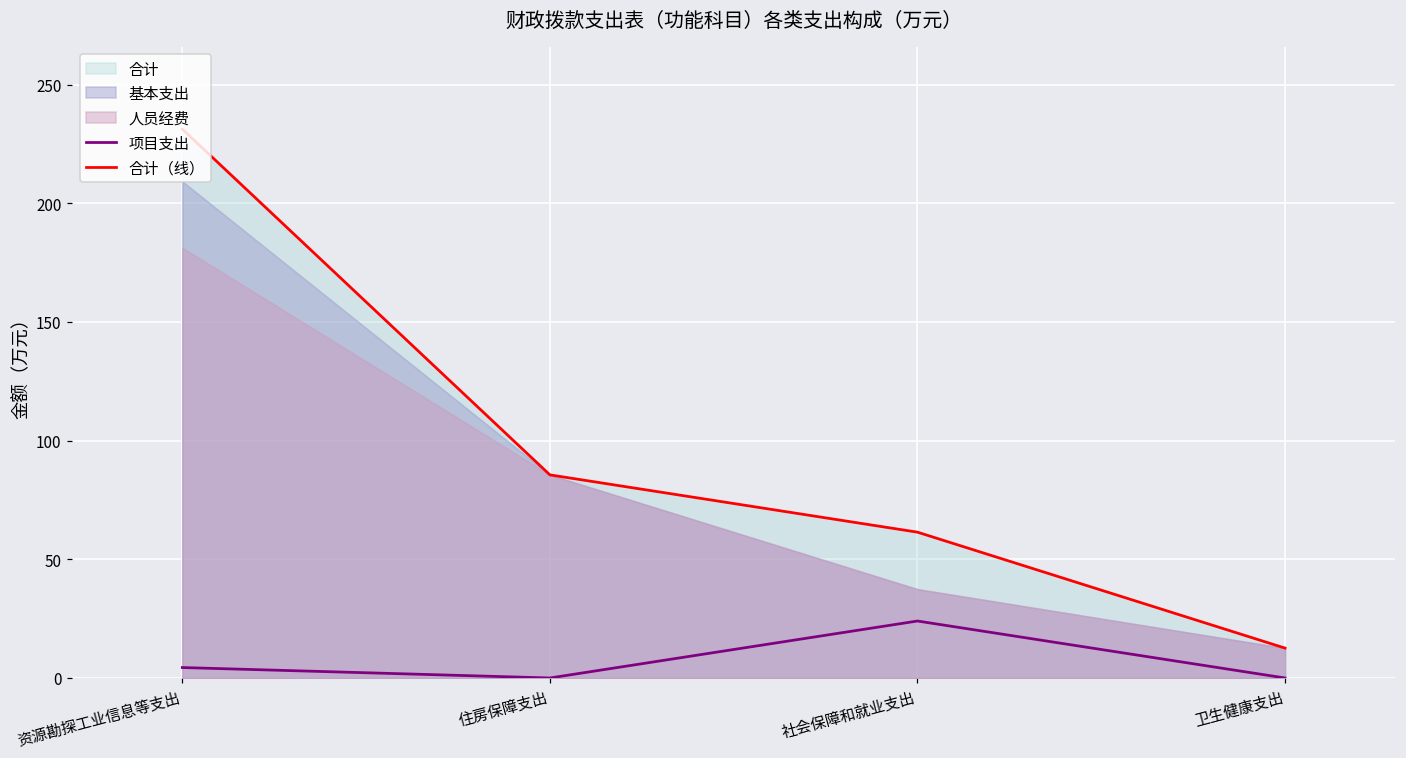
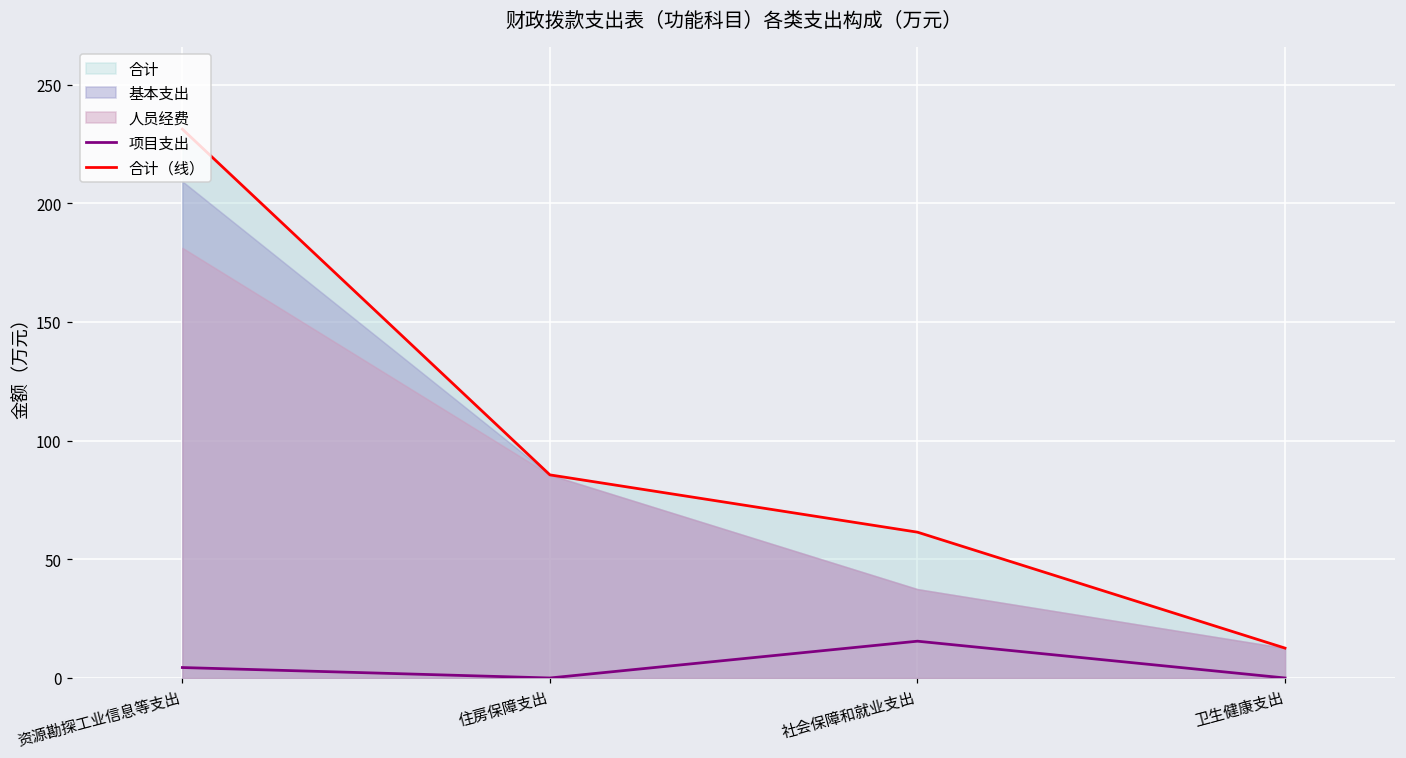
  {
    "项目支出": {
      "资源勘探工业信息等支出": 4,
      "住房保障支出": 0,
-     "社会保障和就业支出": 24,
+     "社会保障和就业支出": 16,
      "卫生健康支出": 0
    }
  }
